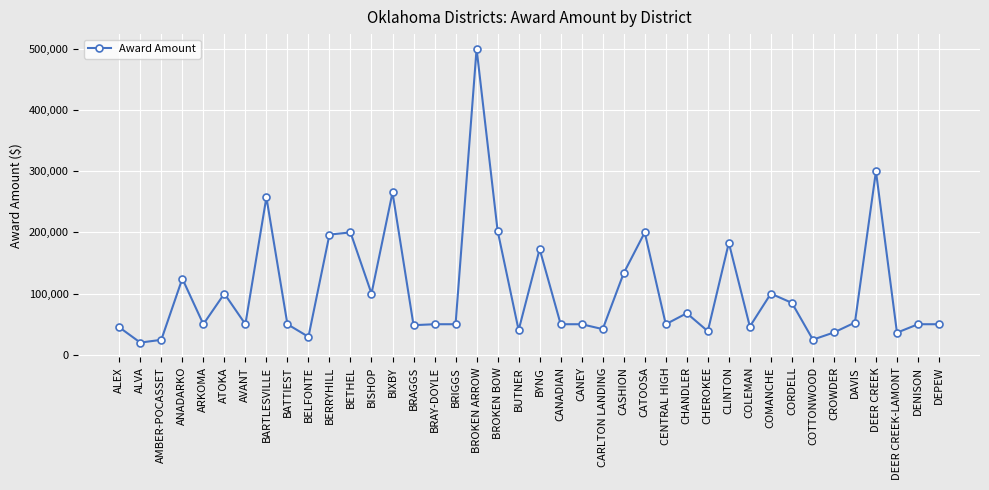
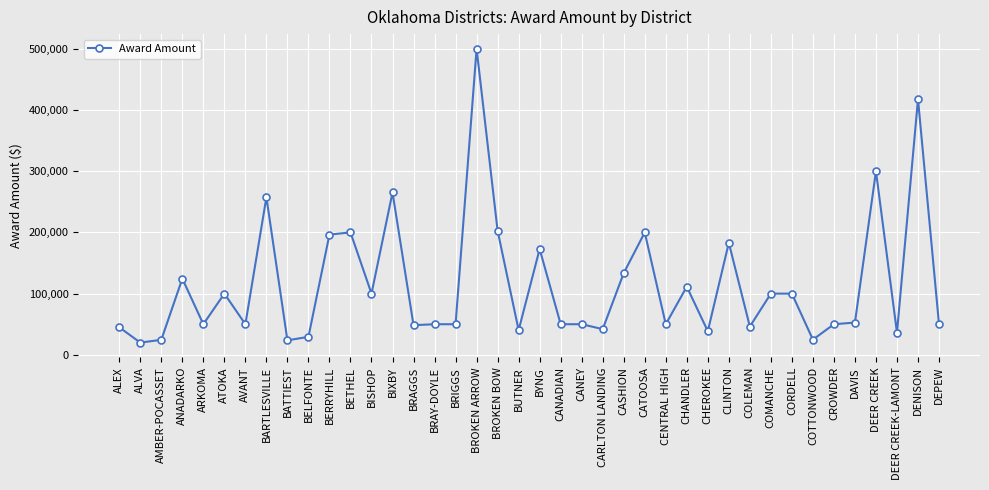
  {
    "ALEX": "50,000",
    "ALVA": "20,000",
    "AMBER-POCASSET": "20,000",
    "ANADARKO": "120,000",
    "ARKOMA": "50,000",
    "ATOKA": "100,000",
    "AVANT": "50,000",
    "BARTLESVILLE": "260,000",
-   "BATTIEST": "50,000",
+   "BATTIEST": "20,000",
    "BELFONTE": "30,000",
    "BERRYHILL": "200,000",
    "BETHEL": "200,000",
    "BISHOP": "100,000",
    "BIXBY": "270,000",
    "BRAGGS": "50,000",
    "BRAY-DOYLE": "50,000",
    "BRIGGS": "50,000",
    "BROKEN ARROW": "500,000",
    "BROKEN BOW": "200,000",
    "BUTNER": "40,000",
    "BYNG": "170,000",
    "CANADIAN": "50,000",
    "CANEY": "50,000",
    "CARLTON LANDING": "40,000",
    "CASHION": "130,000",
    "CATOOSA": "200,000",
    "CENTRAL HIGH": "50,000",
-   "CHANDLER": "70,000",
+   "CHANDLER": "110,000",
    "CHEROKEE": "40,000",
    "CLINTON": "180,000",
    "COLEMAN": "50,000",
    "COMANCHE": "100,000",
-   "CORDELL": "80,000",
+   "CORDELL": "100,000",
    "COTTONWOOD": "20,000",
-   "CROWDER": "40,000",
+   "CROWDER": "50,000",
    "DAVIS": "50,000",
    "DEER CREEK": "300,000",
    "DEER CREEK-LAMONT": "40,000",
-   "DENISON": "50,000",
+   "DENISON": "420,000",
    "DEPEW": "50,000"
  }
